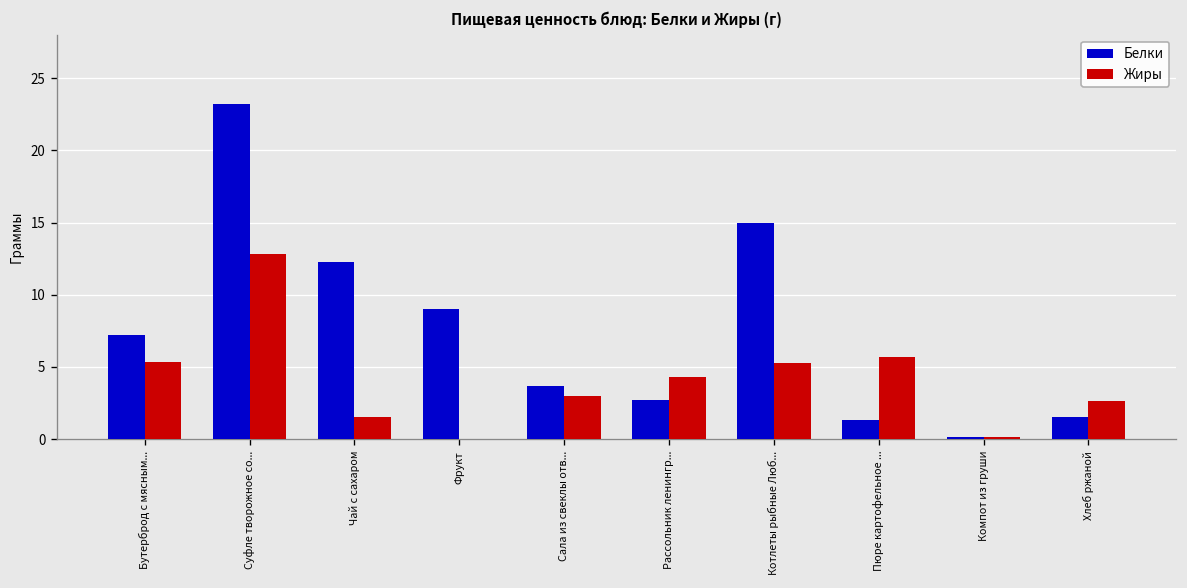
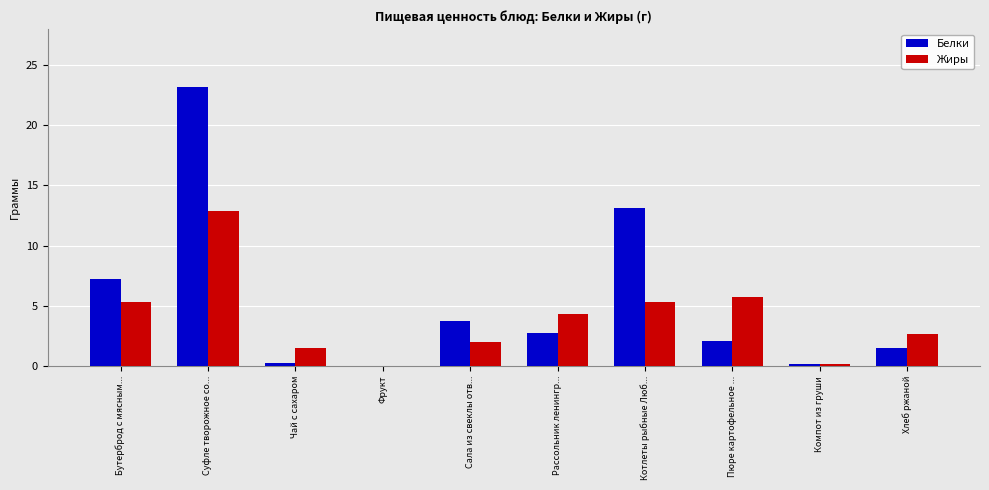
  {
    "Белки": {
      "Бутерброд с мясным...": 7.2,
      "Суфле творожное со...": 23.2,
-     "Чай с сахаром": 12.3,
-     "Фрукт": 9,
+     "Чай с сахаром": 0.2,
+     "Фрукт": 0,
      "Сала из свеклы отв...": 3.7,
      "Рассольник ленингр...": 2.7,
-     "Котлеты рыбные Люб...": 15.0,
-     "Пюре картофельное ...": 1.3,
+     "Котлеты рыбные Люб...": 13.1,
+     "Пюре картофельное ...": 2.1,
      "Хлеб ржаной": 1.5
    },
    "Жиры": {
      "Бутерброд с мясным...": 5.3,
      "Суфле творожное со...": 13,
      "Чай с сахаром": 1.5,
      "Фрукт": 0,
-     "Сала из свеклы отв...": 3,
+     "Сала из свеклы отв...": 2,
      "Рассольник ленингр...": 4.3,
      "Котлеты рыбные Люб...": 5.3,
      "Пюре картофельное ...": 5.7,
      "Хлеб ржаной": 2.7
    }
  }
